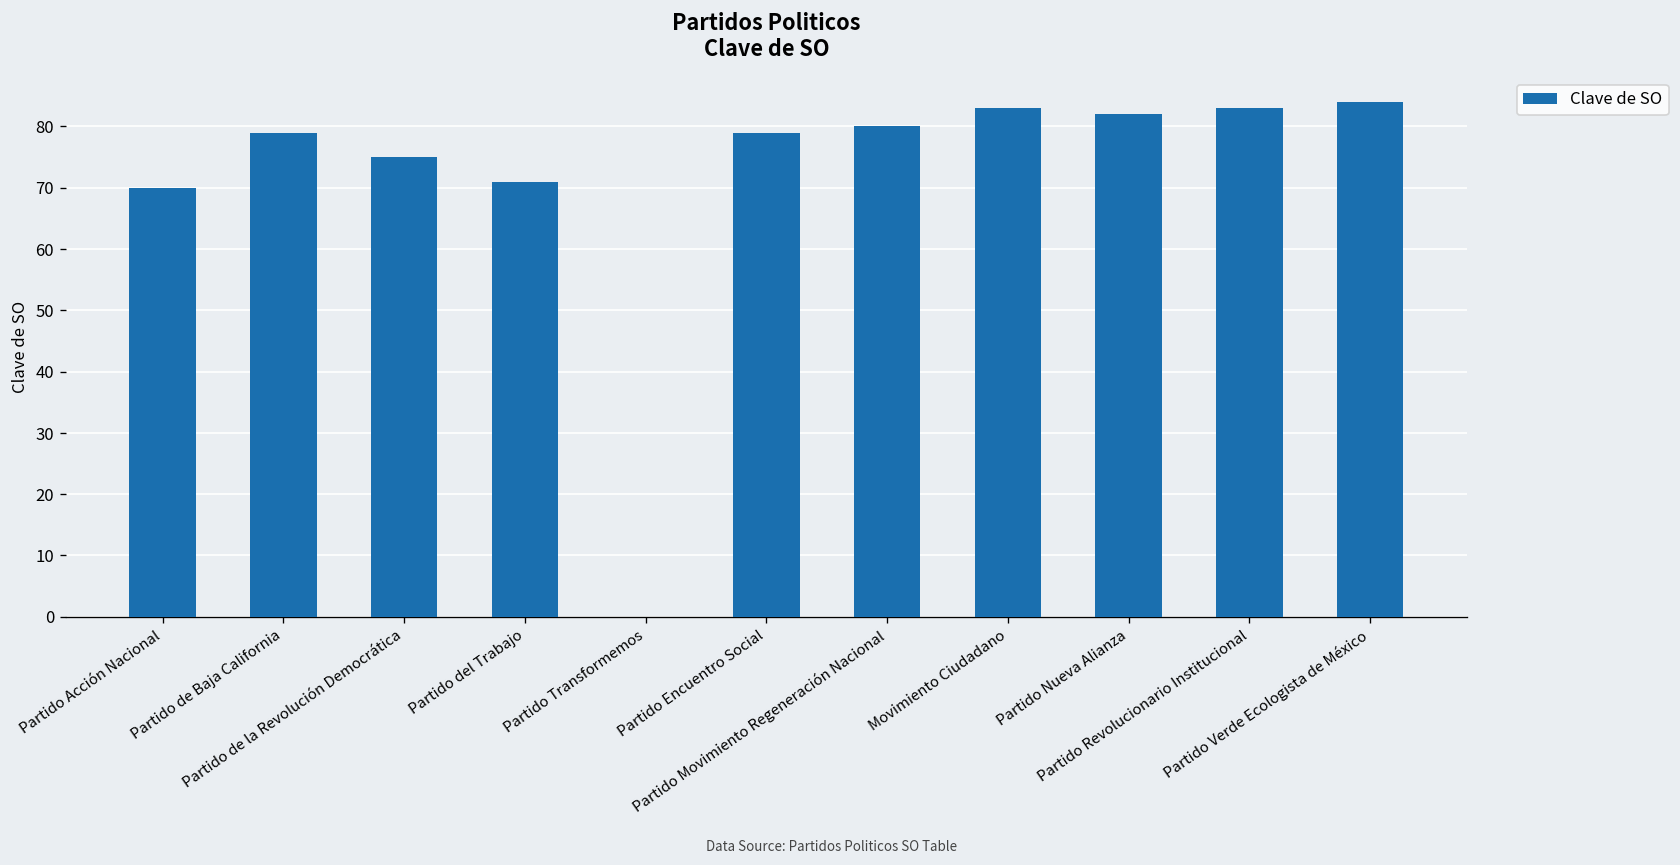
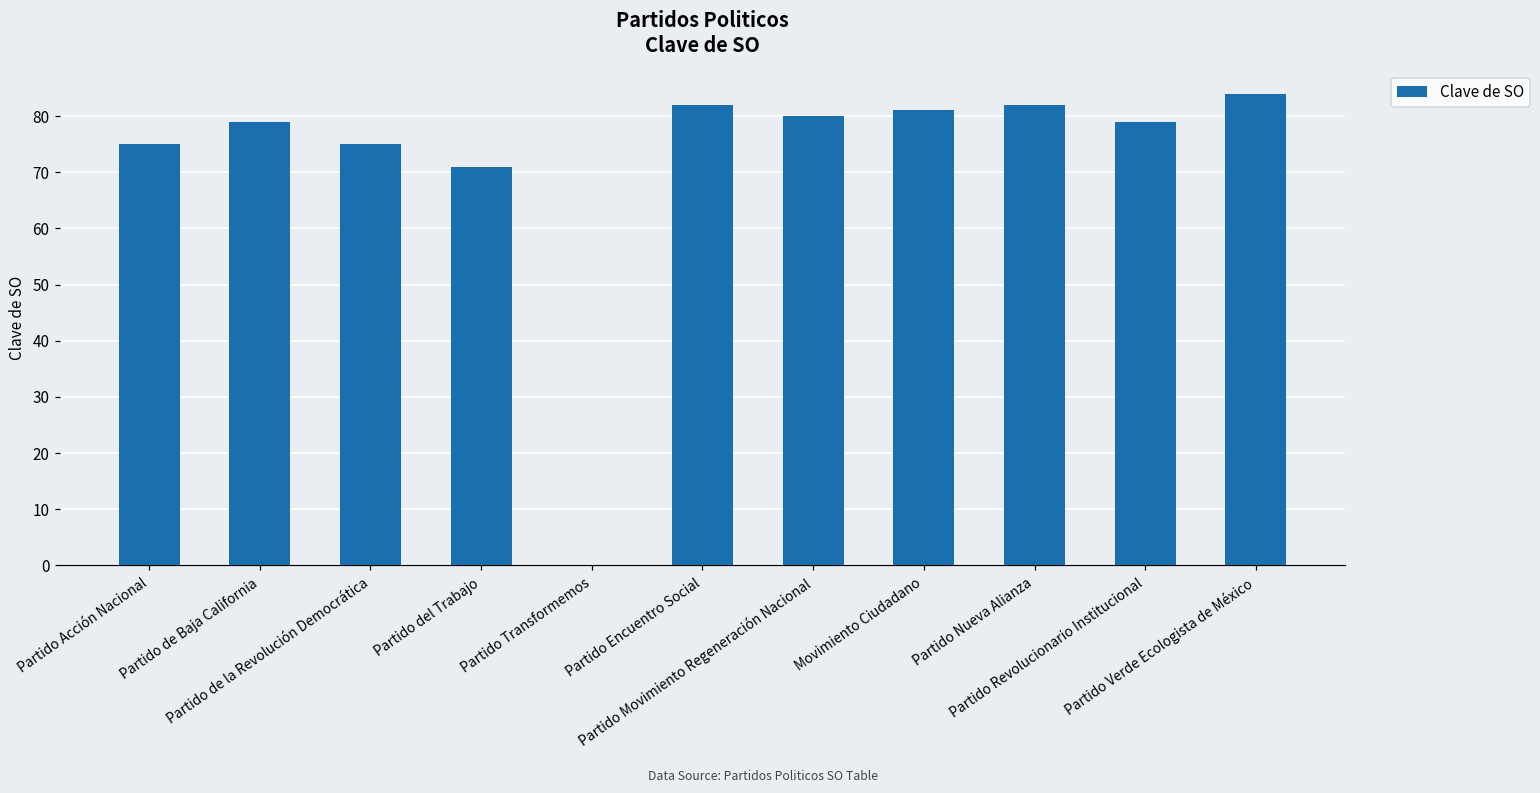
  {
-   "Partido Acción Nacional": 70,
+   "Partido Acción Nacional": 75,
    "Partido de Baja California": 79,
    "Partido de la Revolución Democrática": 75,
    "Partido del Trabajo": 71,
    "Partido Transformemos": 0,
-   "Partido Encuentro Social": 79,
+   "Partido Encuentro Social": 82,
    "Partido Movimiento Regeneración Nacional": 80,
-   "Movimiento Ciudadano": 83,
+   "Movimiento Ciudadano": 81,
    "Partido Nueva Alianza": 82,
-   "Partido Revolucionario Institucional": 83,
+   "Partido Revolucionario Institucional": 79,
    "Partido Verde Ecologista de México": 84
  }
